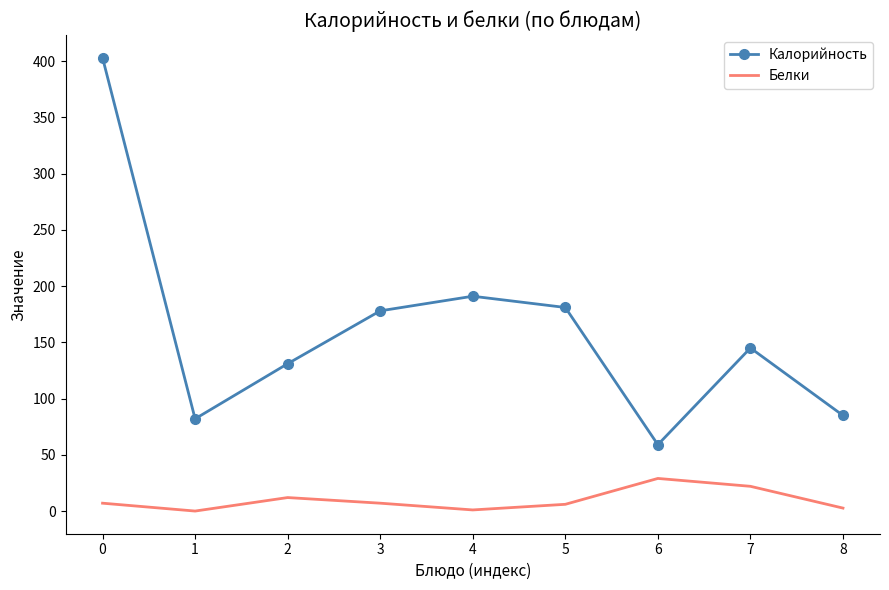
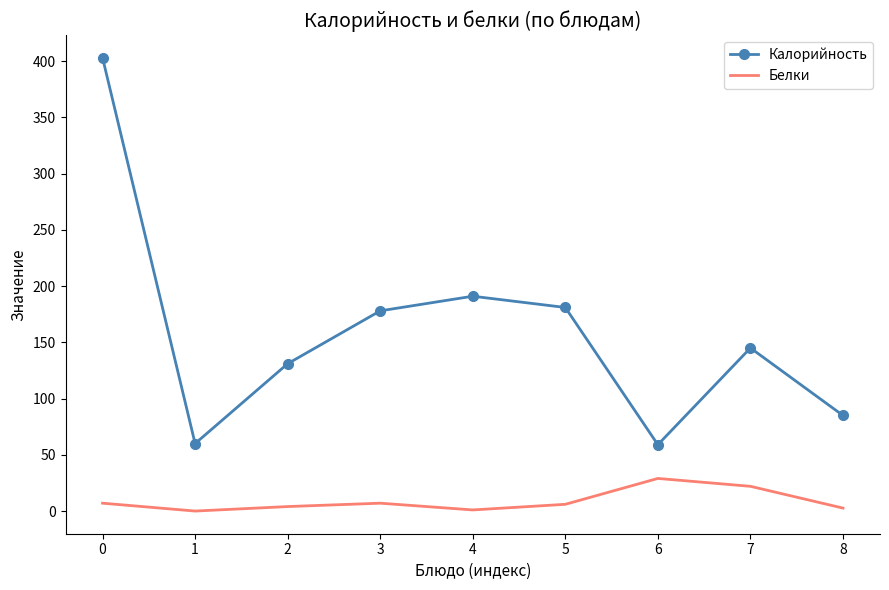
  {
    "Калорийность": {
      "0": 403,
-     "1": 82,
+     "1": 60,
      "2": 131,
      "3": 178,
      "4": 191,
      "5": 181,
      "6": 59,
      "7": 145,
      "8": 85
    },
    "Белки": {
      "0": 7,
      "1": 0,
-     "2": 12,
+     "2": 4,
      "3": 7,
      "4": 1,
      "5": 6,
      "6": 29,
      "7": 22,
      "8": 3
    }
  }
